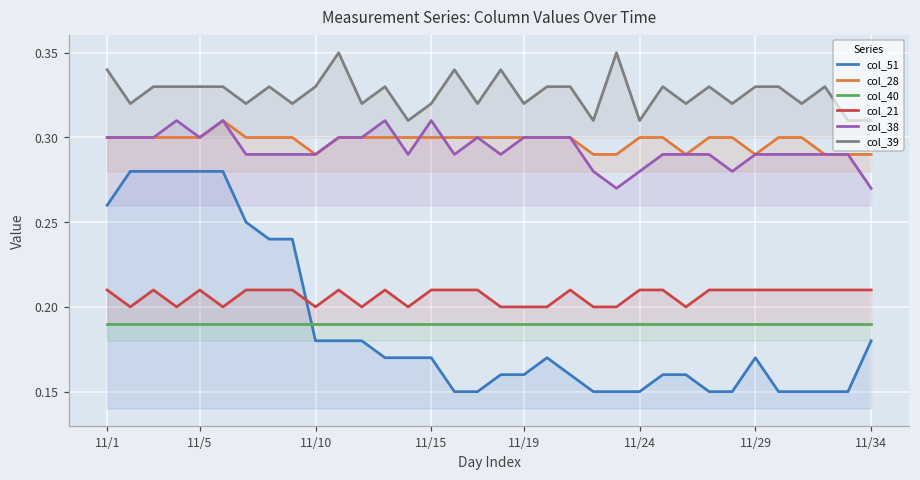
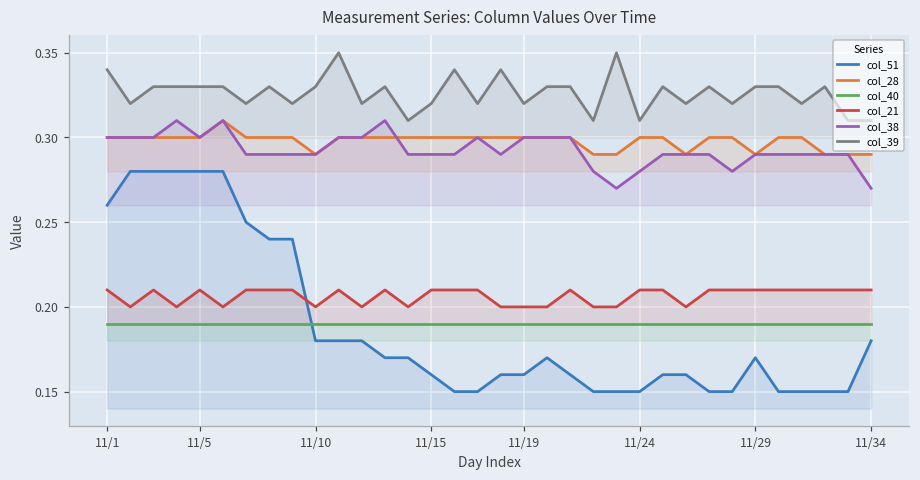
  {
    "col_51": {
      "11/1": 0.26,
      "11/5": 0.28,
      "11/10": 0.18,
-     "11/15": 0.17,
+     "11/15": 0.16,
      "11/19": 0.16,
      "11/24": 0.15,
      "11/29": 0.17,
      "11/34": 0.18
    },
    "col_40": {
      "11/1": 0.19,
      "11/5": 0.19,
      "11/10": 0.19,
      "11/15": 0.19,
      "11/19": 0.19,
      "11/24": 0.19,
      "11/29": 0.19,
      "11/34": 0.19
    },
    "col_38": {
-     "11/15": 0.31,
+     "11/15": 0.29,
      "11/24": 0.28,
      "11/34": 0.27
    },
    "col_39": {
      "11/1": 0.34,
      "11/5": 0.33,
      "11/10": 0.33,
      "11/15": 0.32,
      "11/19": 0.32,
      "11/24": 0.31,
      "11/29": 0.33
    }
  }
